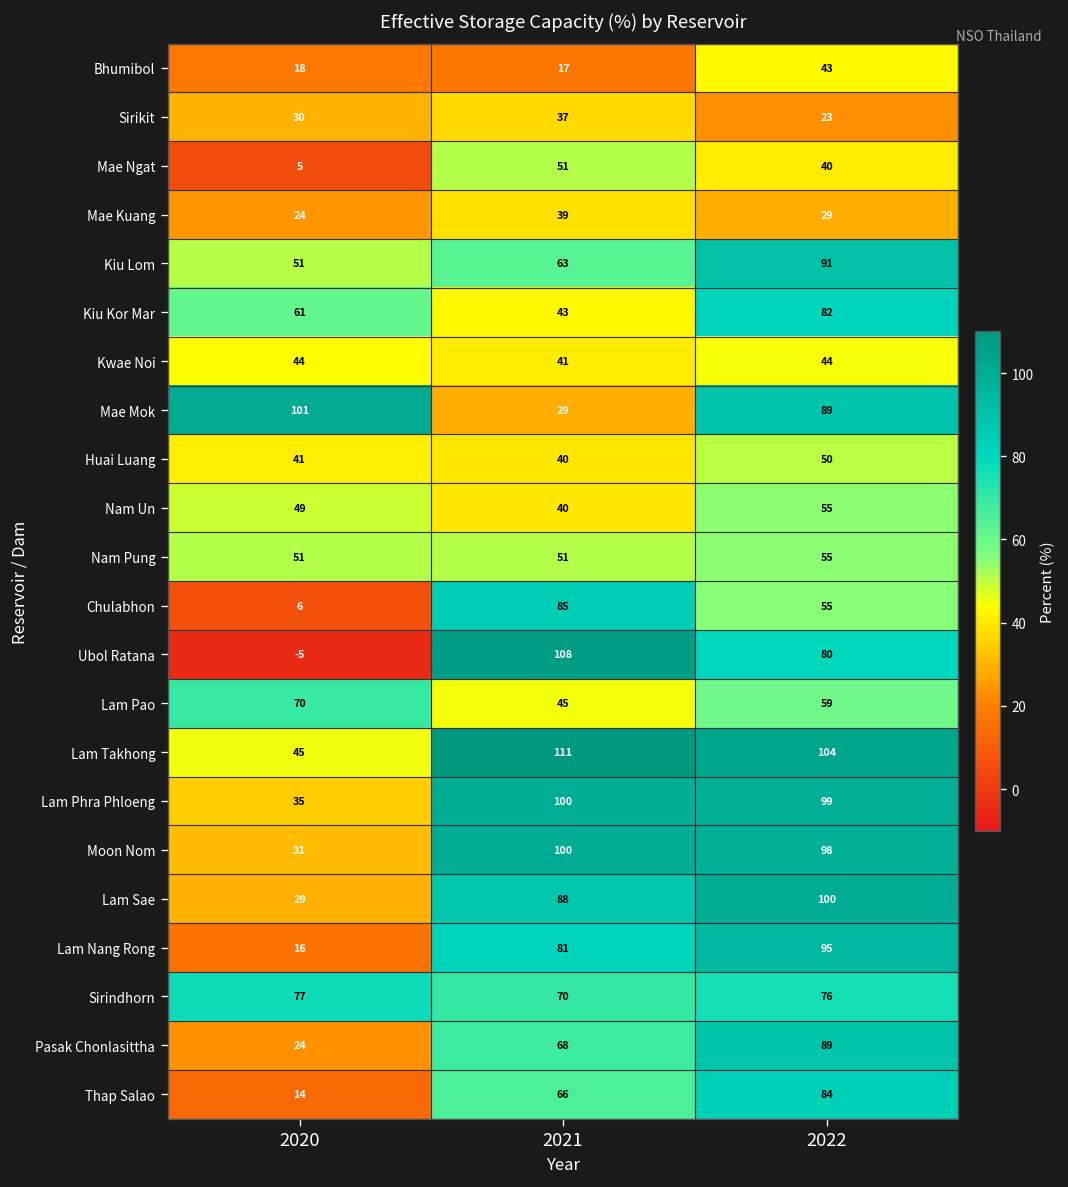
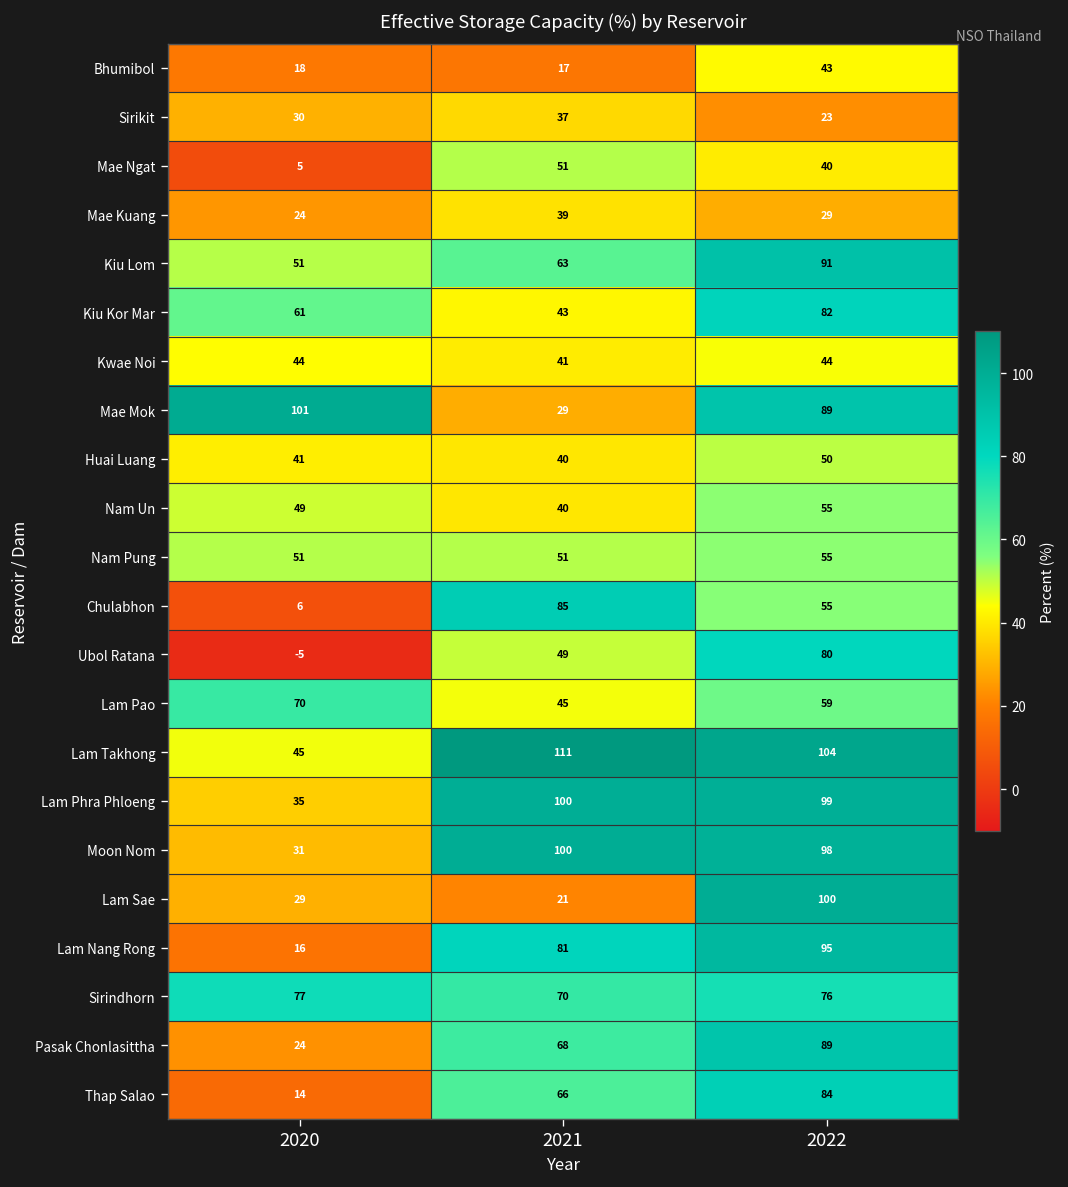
  {
    "Bhumibol": {
      "2020": 18,
      "2021": 17,
      "2022": 43
    },
    "Sirikit": {
      "2020": 30,
      "2021": 37,
      "2022": 23
    },
    "Mae Ngat": {
      "2020": 5,
      "2021": 51,
      "2022": 40
    },
    "Mae Kuang": {
      "2020": 24,
      "2021": 39,
      "2022": 29
    },
    "Kiu Lom": {
      "2020": 51,
      "2021": 63,
      "2022": 91
    },
    "Kiu Kor Mar": {
      "2020": 61,
      "2021": 43,
      "2022": 82
    },
    "Kwae Noi": {
      "2020": 44,
      "2021": 41,
      "2022": 44
    },
    "Mae Mok": {
      "2020": 101,
      "2021": 29,
      "2022": 89
    },
    "Huai Luang": {
      "2020": 41,
      "2021": 40,
      "2022": 50
    },
    "Nam Un": {
      "2020": 49,
      "2021": 40,
      "2022": 55
    },
    "Nam Pung": {
      "2020": 51,
      "2021": 51,
      "2022": 55
    },
    "Chulabhon": {
      "2020": 6,
      "2021": 85,
      "2022": 55
    },
    "Ubol Ratana": {
      "2020": -5,
-     "2021": 108,
+     "2021": 49,
      "2022": 80
    },
    "Lam Pao": {
      "2020": 70,
      "2021": 45,
      "2022": 59
    },
    "Lam Takhong": {
      "2020": 45,
      "2021": 111,
      "2022": 104
    },
    "Lam Phra Phloeng": {
      "2020": 35,
      "2021": 100,
      "2022": 99
    },
    "Moon Nom": {
      "2020": 31,
      "2021": 100,
      "2022": 98
    },
    "Lam Sae": {
      "2020": 29,
-     "2021": 88,
+     "2021": 21,
      "2022": 100
    },
    "Lam Nang Rong": {
      "2020": 16,
      "2021": 81,
      "2022": 95
    },
    "Sirindhorn": {
      "2020": 77,
      "2021": 70,
      "2022": 76
    },
    "Pasak Chonlasittha": {
      "2020": 24,
      "2021": 68,
      "2022": 89
    },
    "Thap Salao": {
      "2020": 14,
      "2021": 66,
      "2022": 84
    }
  }
